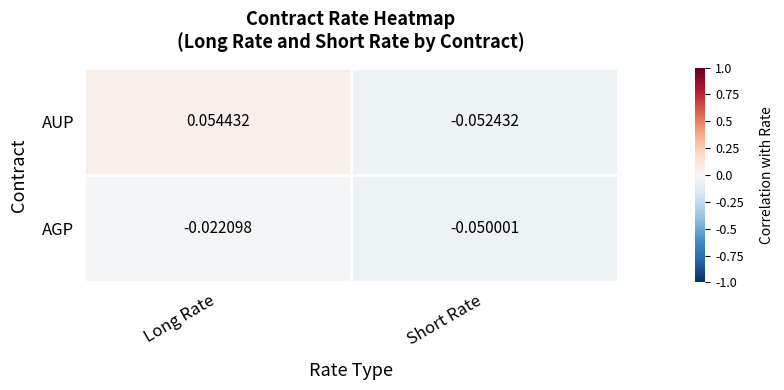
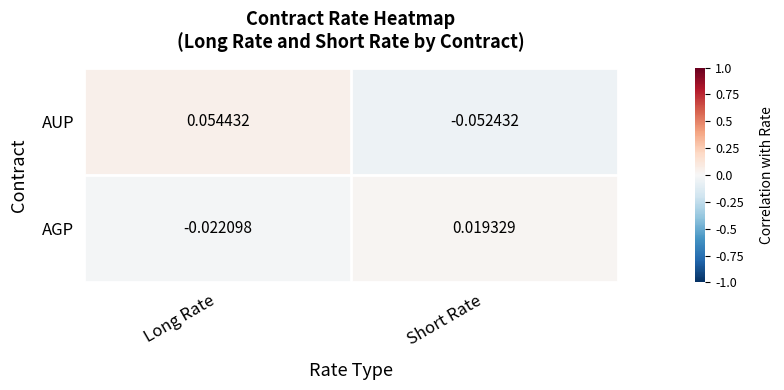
  {
    "AUP": {
      "Long Rate": 0.054432,
      "Short Rate": -0.052432
    },
    "AGP": {
      "Long Rate": -0.022098,
-     "Short Rate": -0.050001
+     "Short Rate": 0.019329
    }
  }
